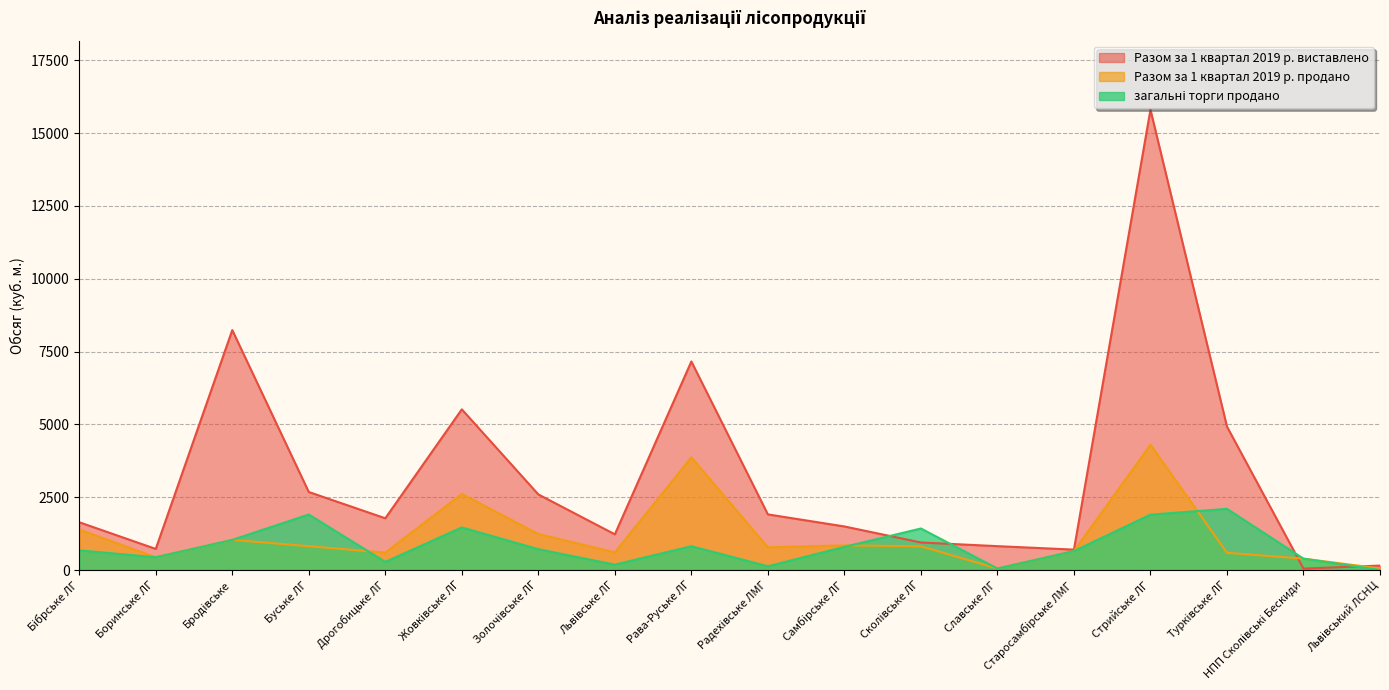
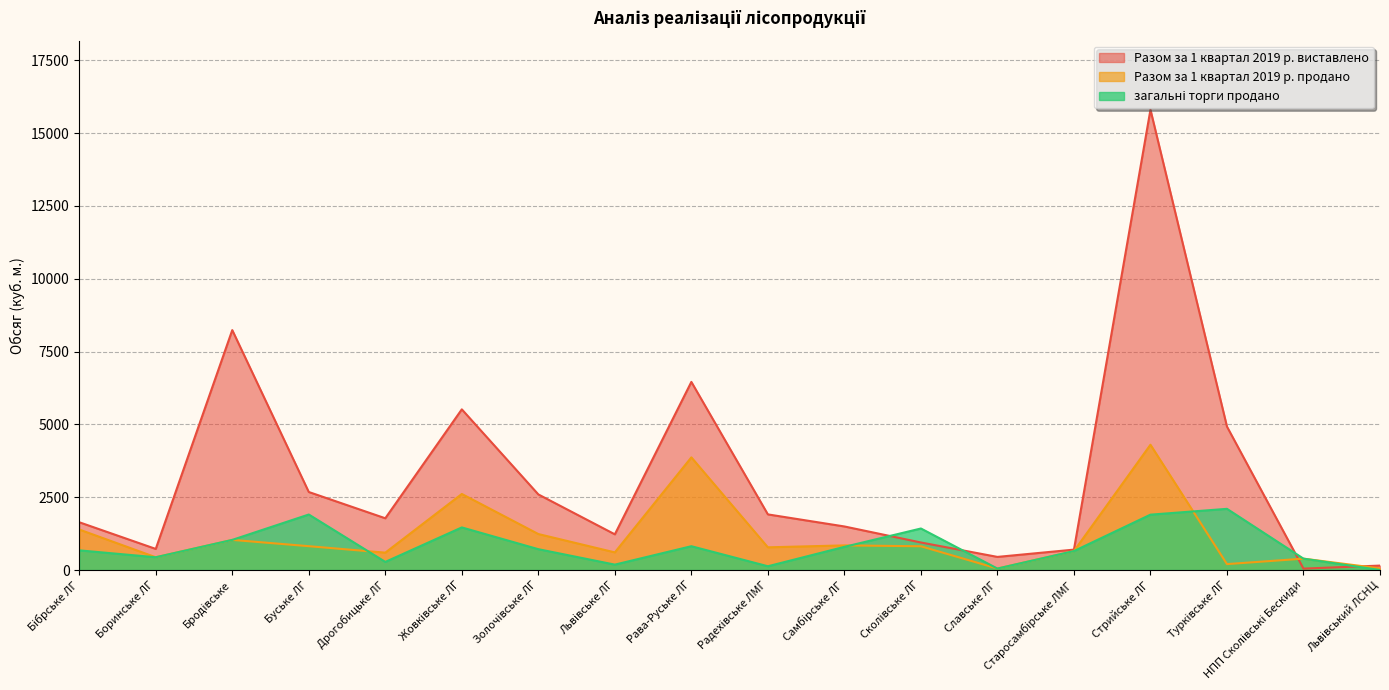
  {
    "Разом за 1 квартал 2019 р. виставлено": {
      "Бібрське ЛГ": 1600,
      "Боринське ЛГ": 700,
      "Бродівське": 8200,
      "Буське ЛГ": 2700,
      "Дрогобицьке ЛГ": 1800,
      "Жовківське ЛГ": 5500,
      "Золочівське ЛГ": 2600,
      "Львівське ЛГ": 1200,
-     "Рава-Руське ЛГ": 7200,
+     "Рава-Руське ЛГ": 6500,
      "Радехівське ЛМГ": 1900,
      "Самбірське ЛГ": 1500,
      "Сколівське ЛГ": 900,
-     "Славське ЛГ": 800,
+     "Славське ЛГ": 500,
      "Стрийське ЛГ": 15800,
      "Турківське ЛГ": 4900,
      "НПП Сколівські Бескиди": 0,
      "Львівський ЛСНЦ": 200
    },
    "Разом за 1 квартал 2019 р. продано": {
      "Бібрське ЛГ": 1400,
      "Буське ЛГ": 800,
      "Дрогобицьке ЛГ": 600,
      "Жовківське ЛГ": 2600,
      "Золочівське ЛГ": 1200,
      "Львівське ЛГ": 600,
      "Рава-Руське ЛГ": 3900,
      "Радехівське ЛМГ": 800,
      "Сколівське ЛГ": 800,
      "Стрийське ЛГ": 4300,
-     "Турківське ЛГ": 600
+     "Турківське ЛГ": 200
    },
    "загальні торги продано": {
      "Бібрське ЛГ": 700,
      "Буське ЛГ": 1900,
      "Дрогобицьке ЛГ": 300,
      "Жовківське ЛГ": 1500,
      "Золочівське ЛГ": 700,
      "Львівське ЛГ": 200,
      "Рава-Руське ЛГ": 800,
      "Радехівське ЛМГ": 100,
      "Сколівське ЛГ": 1400,
      "Стрийське ЛГ": 1900,
      "Турківське ЛГ": 2100
    }
  }
